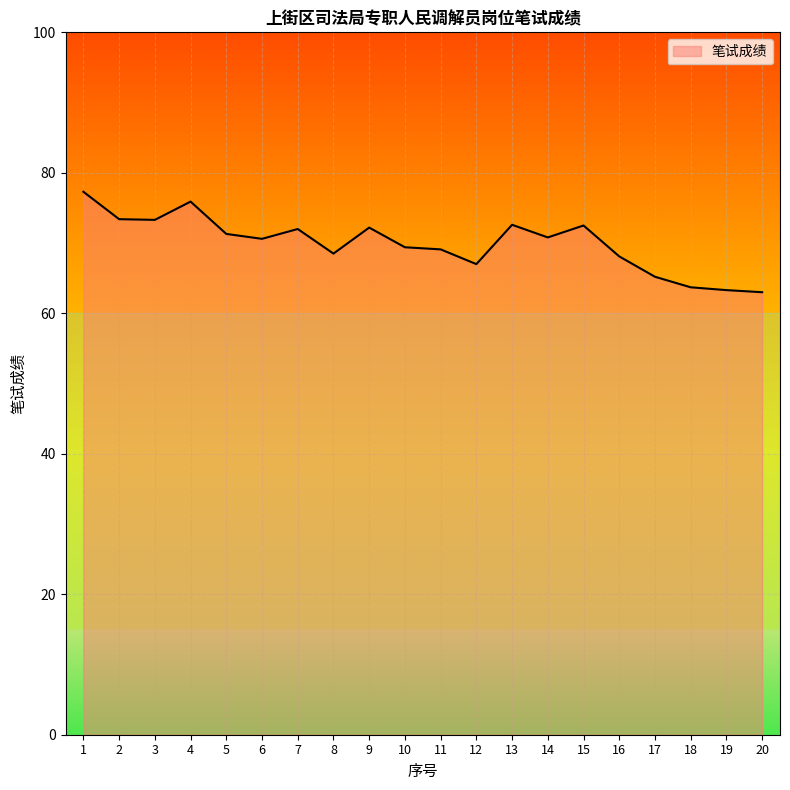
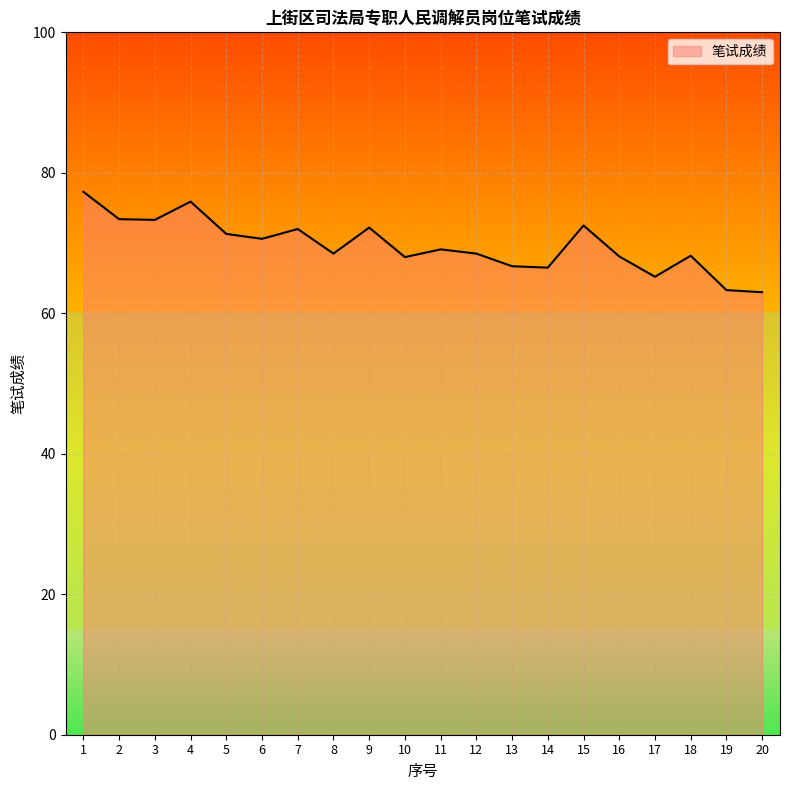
  {
    "1": 77,
    "2": 73,
    "3": 73,
    "4": 76,
    "5": 71,
    "6": 71,
    "7": 72,
    "8": 69,
    "9": 72,
-   "10": 69,
+   "10": 68,
    "11": 69,
-   "12": 67,
-   "13": 73,
-   "14": 71,
+   "12": 69,
+   "13": 67,
+   "14": 67,
    "15": 73,
    "16": 68,
    "17": 65,
-   "18": 64,
+   "18": 68,
    "19": 63,
    "20": 63
  }
